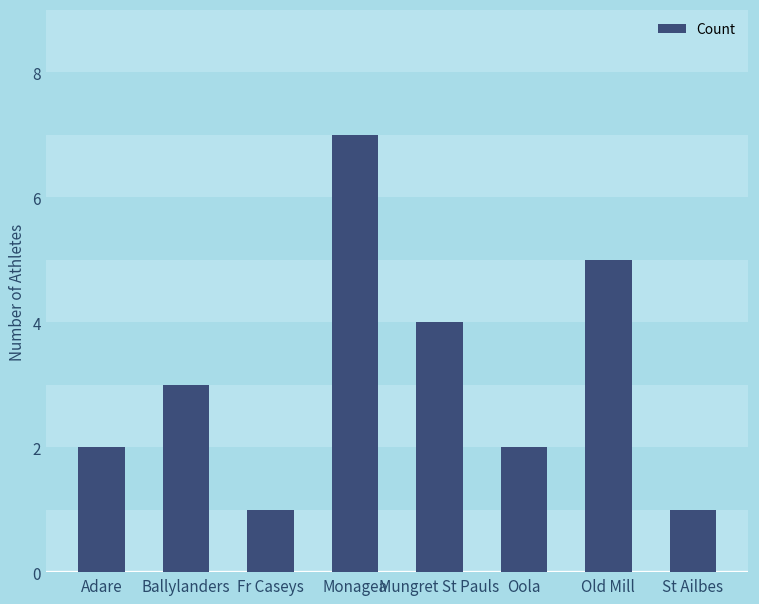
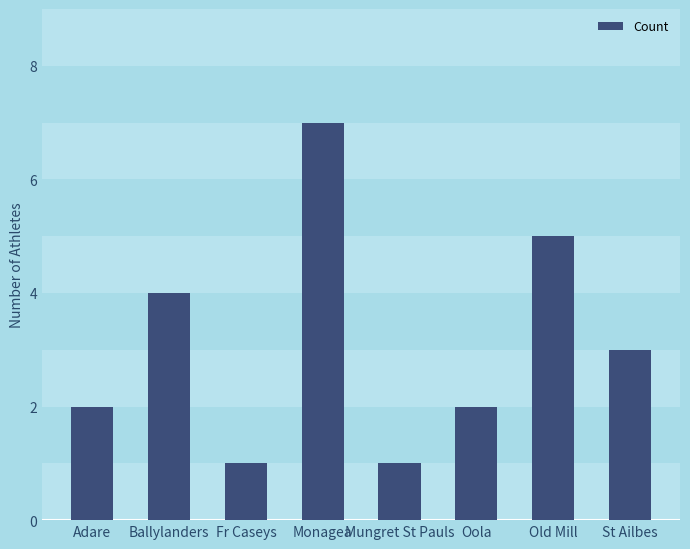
  {
    "Adare": 2,
-   "Ballylanders": 3,
+   "Ballylanders": 4,
    "Fr Caseys": 1,
    "Monagea": 7,
-   "Mungret St Pauls": 4,
+   "Mungret St Pauls": 1,
    "Oola": 2,
    "Old Mill": 5,
-   "St Ailbes": 1
+   "St Ailbes": 3
  }
